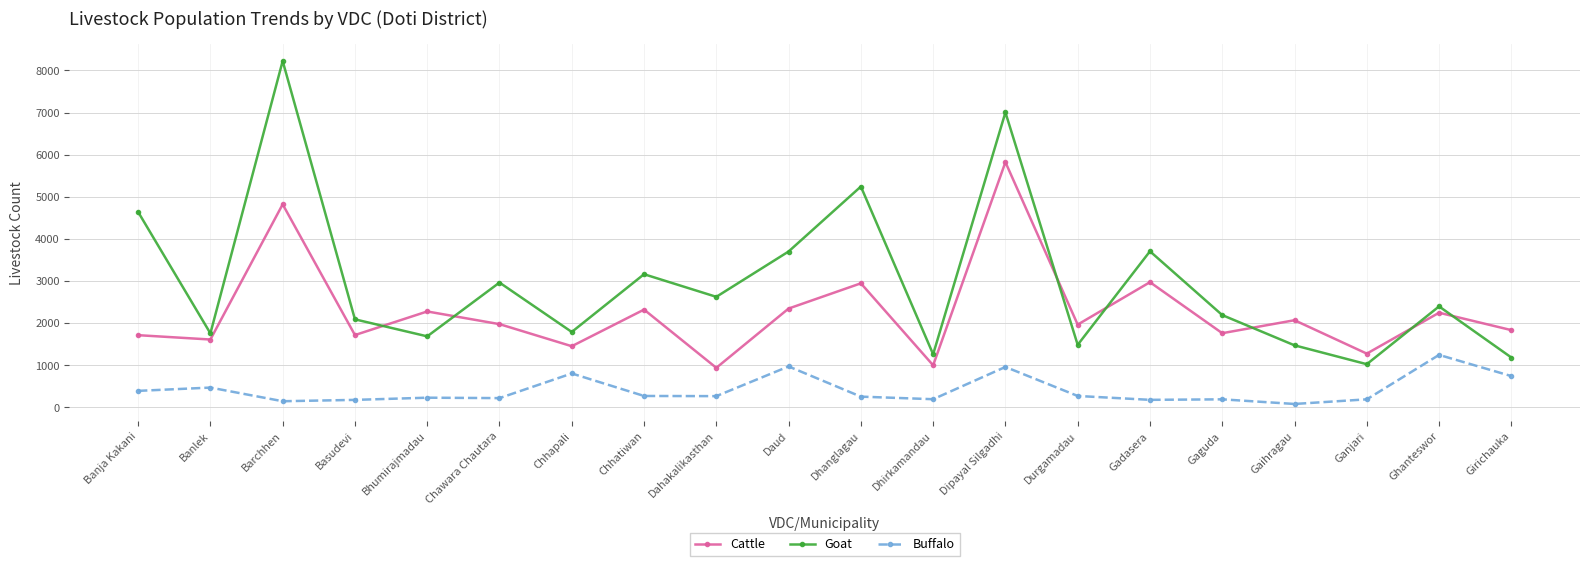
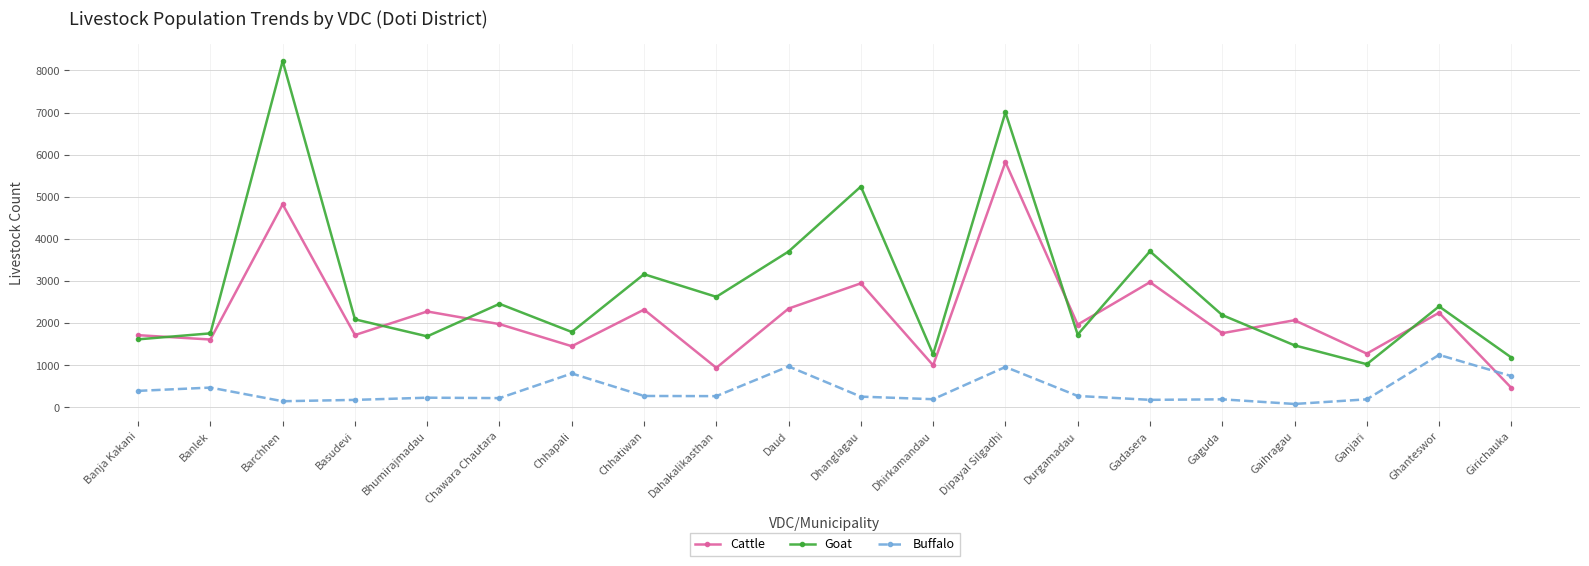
  {
    "Cattle": {
      "Banja Kakani": 1700,
      "Banlek": 1600,
      "Barchhen": 4800,
      "Basudevi": 1700,
      "Bhumirajmadau": 2300,
      "Chawara Chautara": 2000,
      "Chhapali": 1500,
      "Chhatiwan": 2300,
      "Dahakalikasthan": 900,
      "Daud": 2300,
      "Dhanglagau": 2900,
      "Dhirkamandau": 1000,
      "Dipayal Silgadhi": 5800,
      "Durgamadau": 2000,
      "Gadasera": 3000,
      "Gaguda": 1800,
      "Gaihragau": 2100,
      "Ganjari": 1300,
      "Ghanteswor": 2200,
-     "Girichauka": 1800
+     "Girichauka": 500
    },
    "Goat": {
-     "Banja Kakani": 4600,
+     "Banja Kakani": 1600,
      "Banlek": 1800,
      "Barchhen": 8200,
      "Basudevi": 2100,
      "Bhumirajmadau": 1700,
-     "Chawara Chautara": 3000,
+     "Chawara Chautara": 2500,
      "Chhapali": 1800,
      "Chhatiwan": 3200,
      "Dahakalikasthan": 2600,
      "Daud": 3700,
      "Dhanglagau": 5200,
      "Dhirkamandau": 1300,
      "Dipayal Silgadhi": 7000,
-     "Durgamadau": 1500,
+     "Durgamadau": 1700,
      "Gadasera": 3700,
      "Gaguda": 2200,
      "Gaihragau": 1500,
      "Ganjari": 1000,
      "Ghanteswor": 2400,
      "Girichauka": 1200
    },
    "Buffalo": {
      "Banja Kakani": 400,
      "Banlek": 500,
      "Barchhen": 100,
      "Basudevi": 200,
      "Bhumirajmadau": 200,
      "Chawara Chautara": 200,
      "Chhapali": 800,
      "Chhatiwan": 300,
      "Dahakalikasthan": 300,
      "Daud": 1000,
      "Dhanglagau": 300,
      "Dhirkamandau": 200,
      "Dipayal Silgadhi": 1000,
      "Durgamadau": 300,
      "Gadasera": 200,
      "Gaguda": 200,
      "Gaihragau": 100,
      "Ganjari": 200,
      "Ghanteswor": 1200,
      "Girichauka": 700
    }
  }
